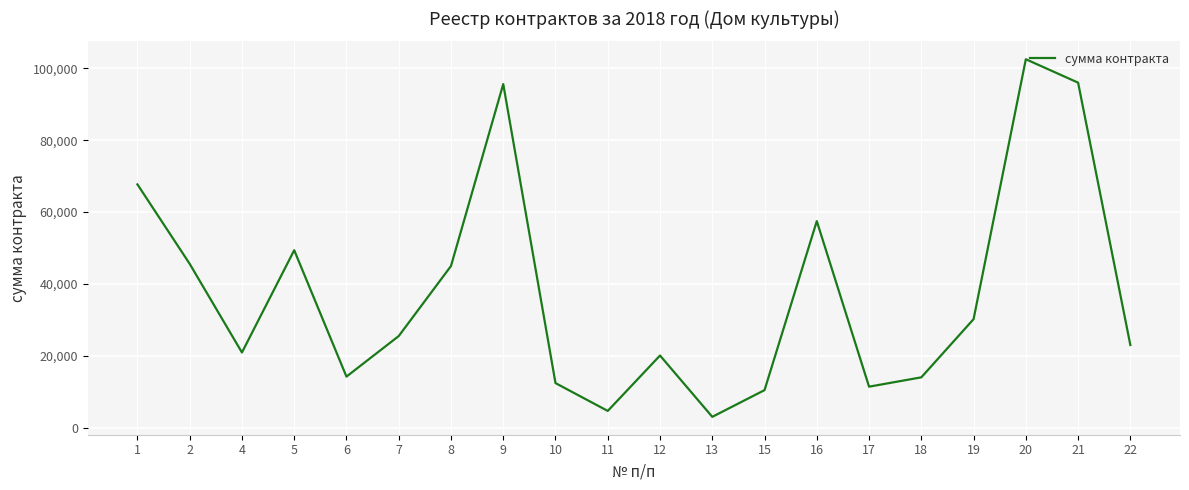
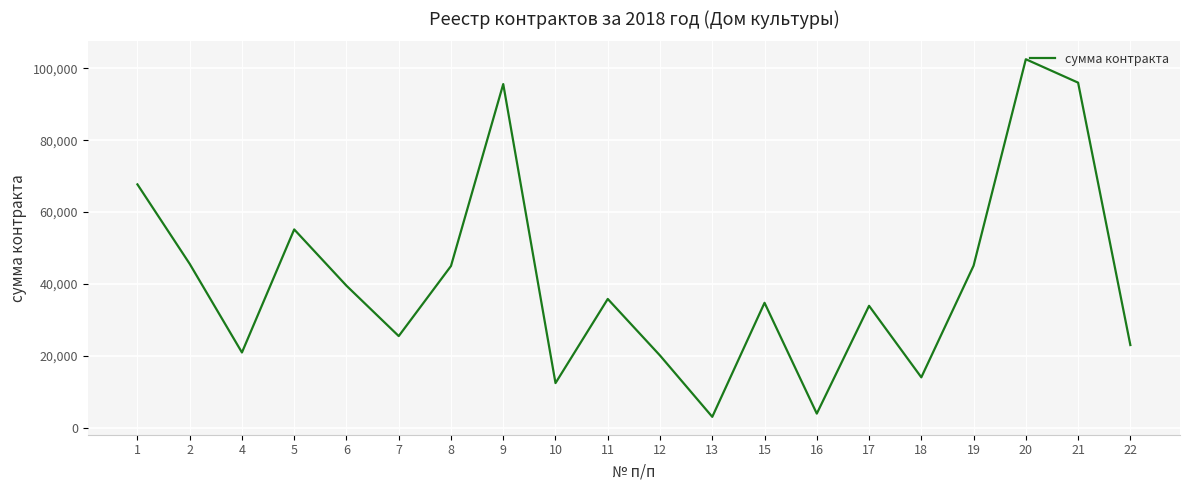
  {
    "1": "68,000",
    "2": "46,000",
    "4": "21,000",
-   "5": "49,000",
-   "6": "14,000",
+   "5": "55,000",
+   "6": "40,000",
    "7": "25,000",
    "8": "45,000",
    "9": "96,000",
    "10": "12,000",
-   "11": "5,000",
+   "11": "36,000",
    "12": "20,000",
    "13": "3,000",
-   "15": "10,000",
-   "16": "58,000",
-   "17": "11,000",
+   "15": "35,000",
+   "16": "4,000",
+   "17": "34,000",
    "18": "14,000",
-   "19": "30,000",
+   "19": "45,000",
    "20": "103,000",
    "21": "96,000",
    "22": "23,000"
  }
